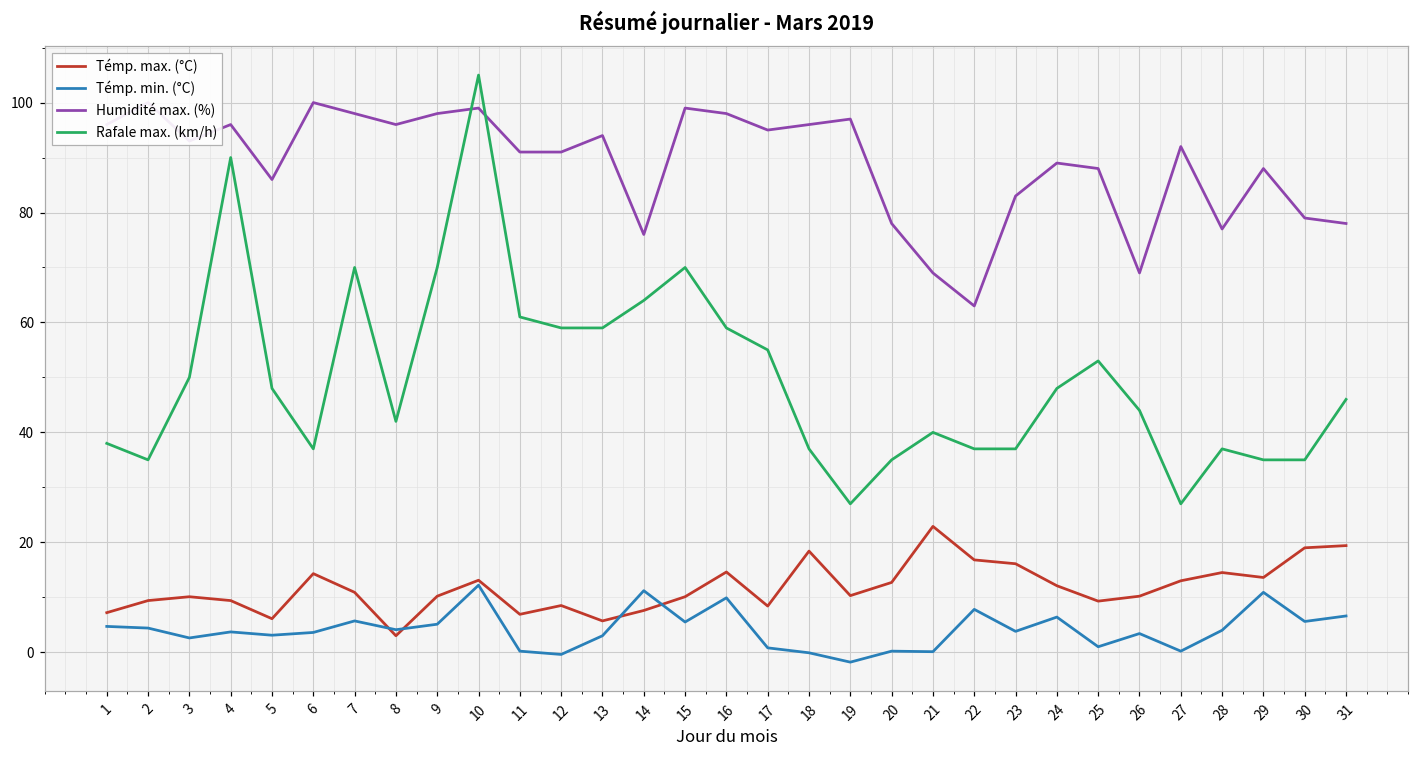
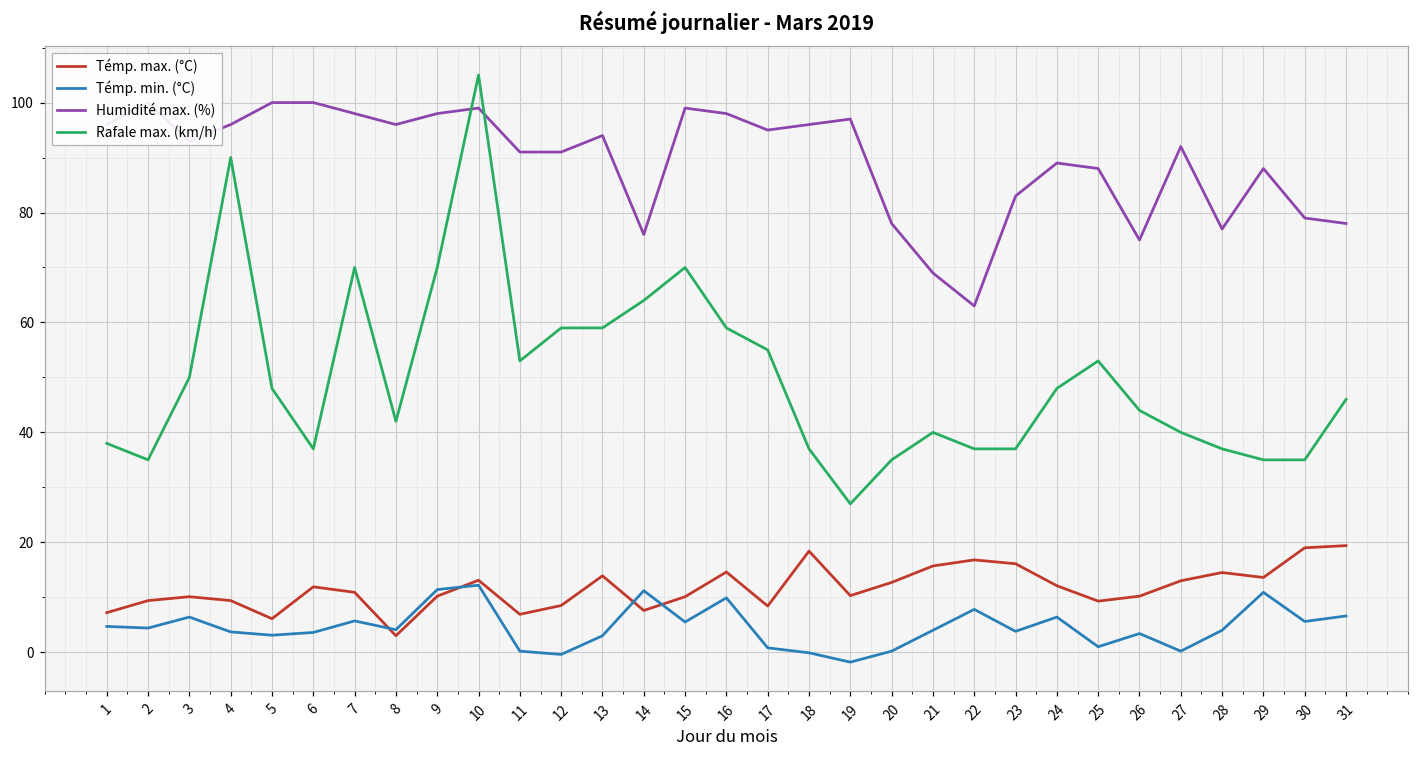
  {
    "Témp. max. (°C)": {
      "1": 7,
      "2": 9,
      "3": 10,
      "4": 9,
      "5": 6,
-     "6": 14,
+     "6": 12,
      "7": 11,
      "8": 3,
      "9": 10,
      "10": 13,
      "11": 7,
      "12": 9,
-     "13": 6,
+     "13": 14,
      "14": 8,
      "15": 10,
      "16": 15,
      "17": 8,
      "18": 18,
      "19": 10,
      "20": 13,
-     "21": 23,
+     "21": 16,
      "22": 17,
      "23": 16,
      "24": 12,
      "25": 9,
      "26": 10,
      "27": 13,
      "28": 15,
      "29": 14,
      "30": 19,
      "31": 19
    },
    "Témp. min. (°C)": {
      "1": 5,
      "2": 4,
-     "3": 3,
+     "3": 6,
      "4": 4,
      "5": 3,
      "6": 4,
      "7": 6,
      "8": 4,
-     "9": 5,
+     "9": 11,
      "10": 12,
      "11": 0,
      "12": 0,
      "13": 3,
      "14": 11,
      "15": 6,
      "16": 10,
      "17": 1,
      "18": 0,
      "19": -2,
      "20": 0,
-     "21": 0,
+     "21": 4,
      "22": 8,
      "23": 4,
      "24": 6,
      "25": 1,
      "26": 3,
      "27": 0,
      "28": 4,
      "29": 11,
      "30": 6,
      "31": 7
    },
    "Humidité max. (%)": {
      "4": 96,
-     "5": 86,
+     "5": 100,
      "6": 100,
      "7": 98,
      "8": 96,
      "9": 98,
      "10": 99,
      "11": 91,
      "12": 91,
      "13": 94,
      "14": 76,
      "15": 99,
      "16": 98,
      "17": 95,
      "18": 96,
      "19": 97,
      "20": 78,
      "21": 69,
      "22": 63,
      "23": 83,
      "24": 89,
      "25": 88,
-     "26": 69,
+     "26": 75,
      "27": 92,
      "28": 77,
      "29": 88,
      "30": 79,
      "31": 78
    },
    "Rafale max. (km/h)": {
      "1": 38,
      "2": 35,
      "3": 50,
      "4": 90,
      "5": 48,
      "6": 37,
      "7": 70,
      "8": 42,
      "9": 70,
      "10": 105,
-     "11": 61,
+     "11": 53,
      "12": 59,
      "13": 59,
      "14": 64,
      "15": 70,
      "16": 59,
      "17": 55,
      "18": 37,
      "19": 27,
      "20": 35,
      "21": 40,
      "22": 37,
      "23": 37,
      "24": 48,
      "25": 53,
      "26": 44,
-     "27": 27,
+     "27": 40,
      "28": 37,
      "29": 35,
      "30": 35,
      "31": 46
    }
  }
